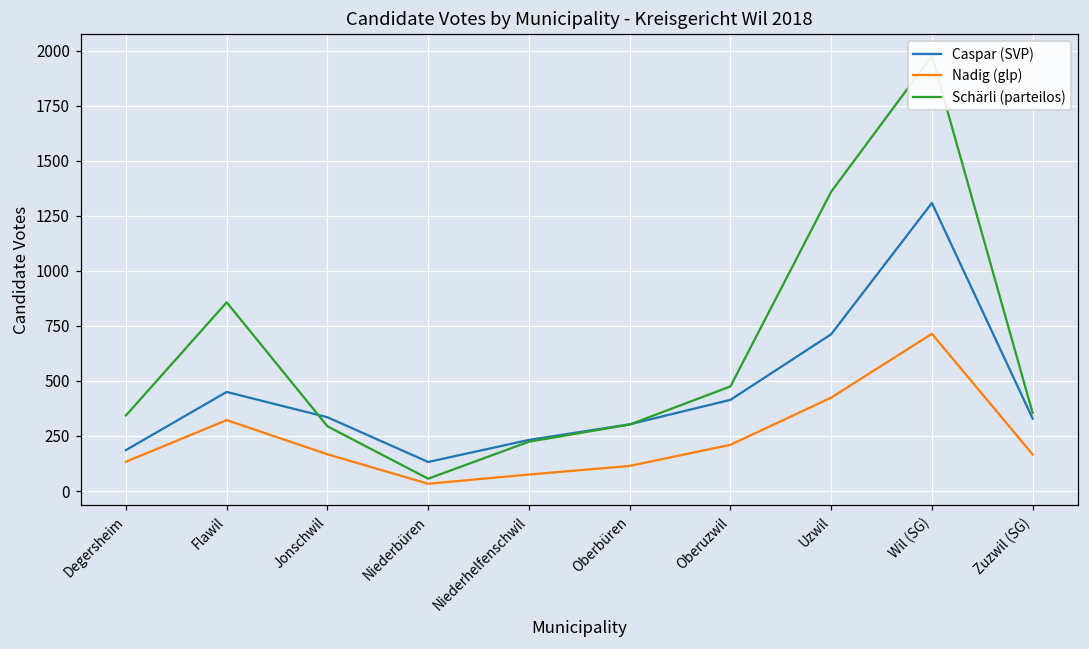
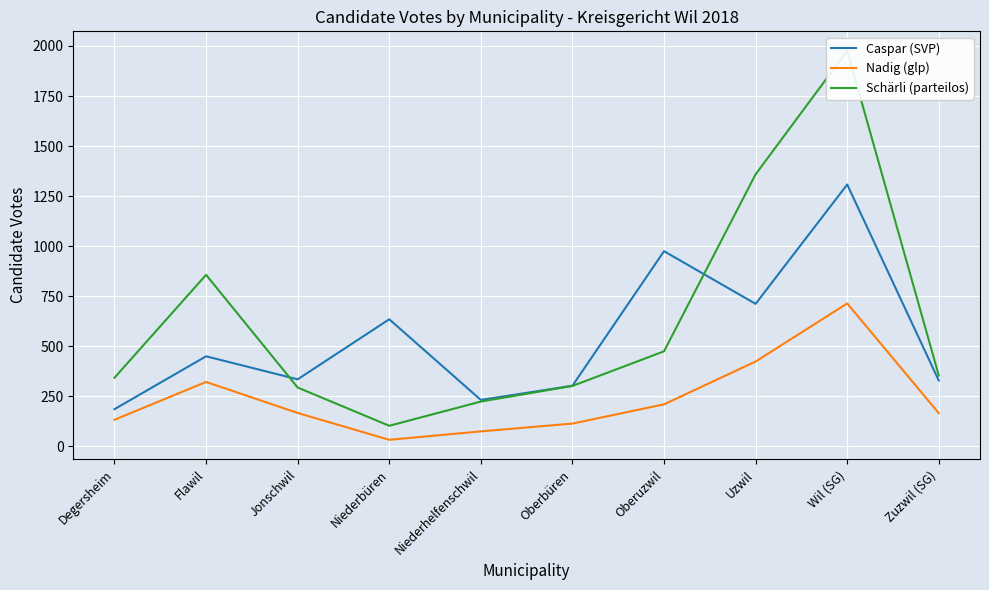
  {
    "Caspar (SVP)": {
      "Degersheim": 190,
      "Flawil": 450,
      "Jonschwil": 340,
-     "Niederbüren": 130,
-     "Oberuzwil": 410,
+     "Niederbüren": 640,
+     "Oberuzwil": 980,
      "Uzwil": 710,
      "Wil (SG)": 1310,
      "Zuzwil (SG)": 330
    },
    "Nadig (glp)": {
      "Degersheim": 130,
      "Flawil": 320,
      "Jonschwil": 170,
      "Niederbüren": 30,
      "Niederhelfenschwil": 80,
      "Oberbüren": 110,
      "Oberuzwil": 210,
      "Uzwil": 420,
      "Wil (SG)": 710,
      "Zuzwil (SG)": 170
    },
    "Schärli (parteilos)": {
      "Degersheim": 340,
      "Flawil": 860,
      "Jonschwil": 290,
-     "Niederbüren": 60,
+     "Niederbüren": 100,
      "Oberuzwil": 480,
      "Uzwil": 1360,
      "Zuzwil (SG)": 350
    }
  }
